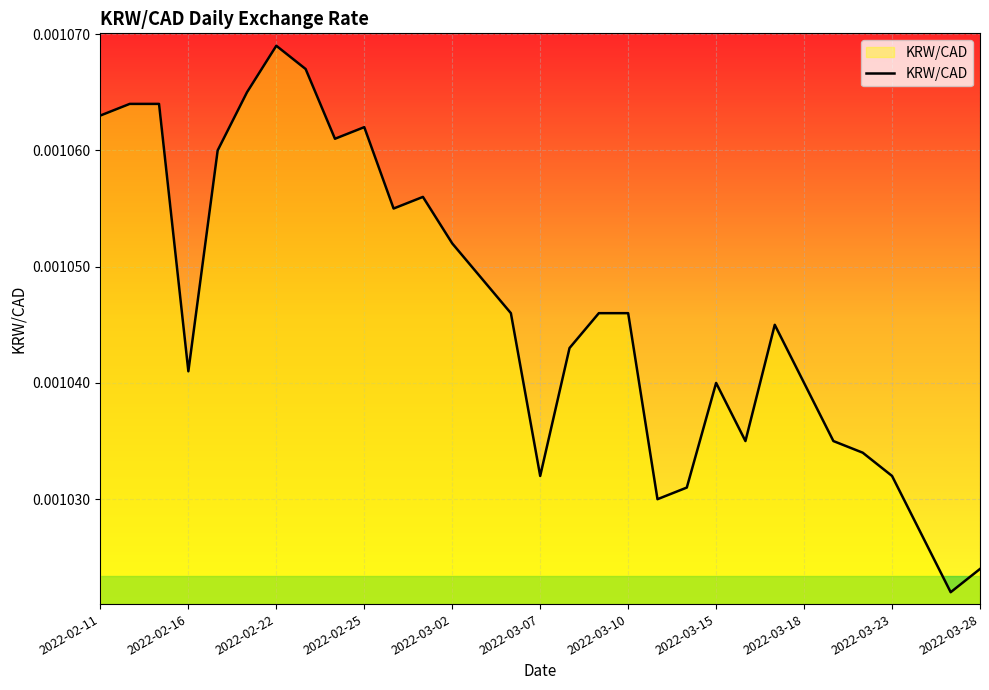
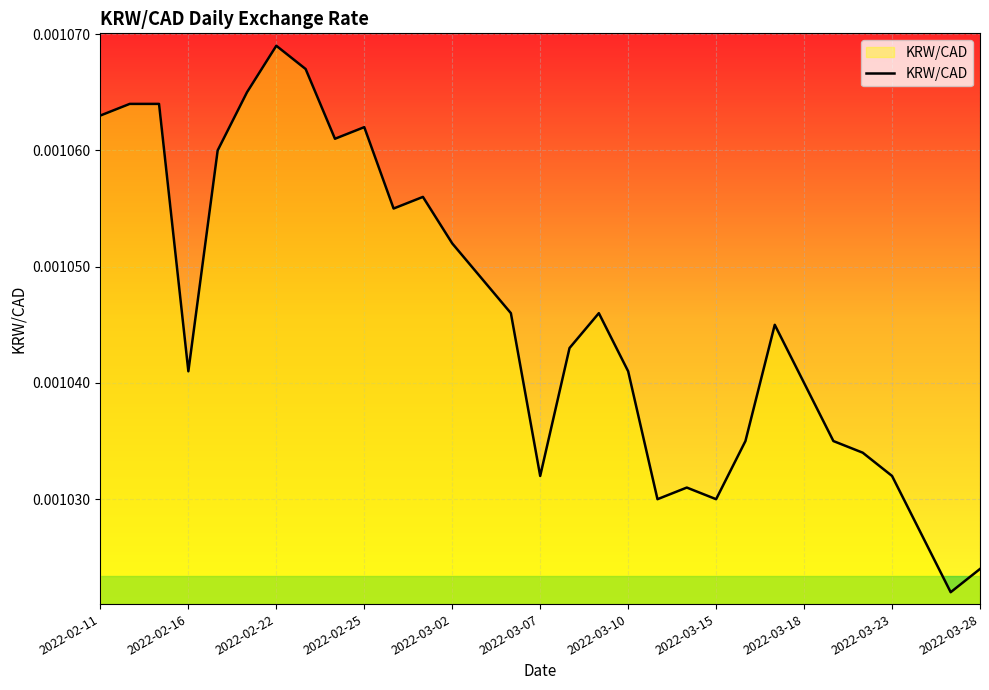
  {
    "2022-02-11": 0.001063,
    "2022-02-16": 0.001041,
    "2022-02-22": 0.001069,
    "2022-02-25": 0.001062,
    "2022-03-02": 0.001052,
    "2022-03-07": 0.001032,
-   "2022-03-10": 0.001046,
-   "2022-03-15": 0.00104,
+   "2022-03-10": 0.001041,
+   "2022-03-15": 0.00103,
    "2022-03-18": 0.001040,
    "2022-03-23": 0.001032,
    "2022-03-28": 0.001024
  }
